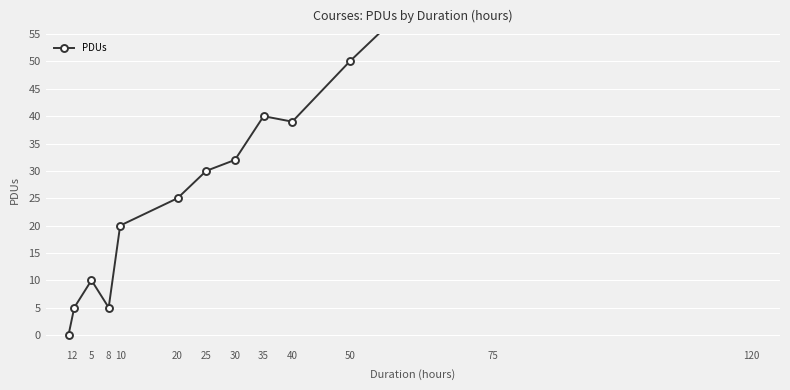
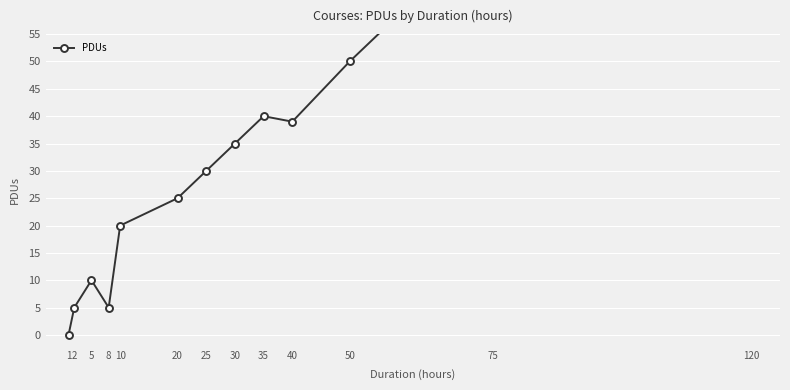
  {
    "1": 0,
    "2": 5,
    "5": 10,
    "8": 5,
    "10": 20,
    "20": 25,
    "25": 30,
-   "30": 32,
+   "30": 35,
    "35": 40,
    "40": 39,
    "50": 50
  }
